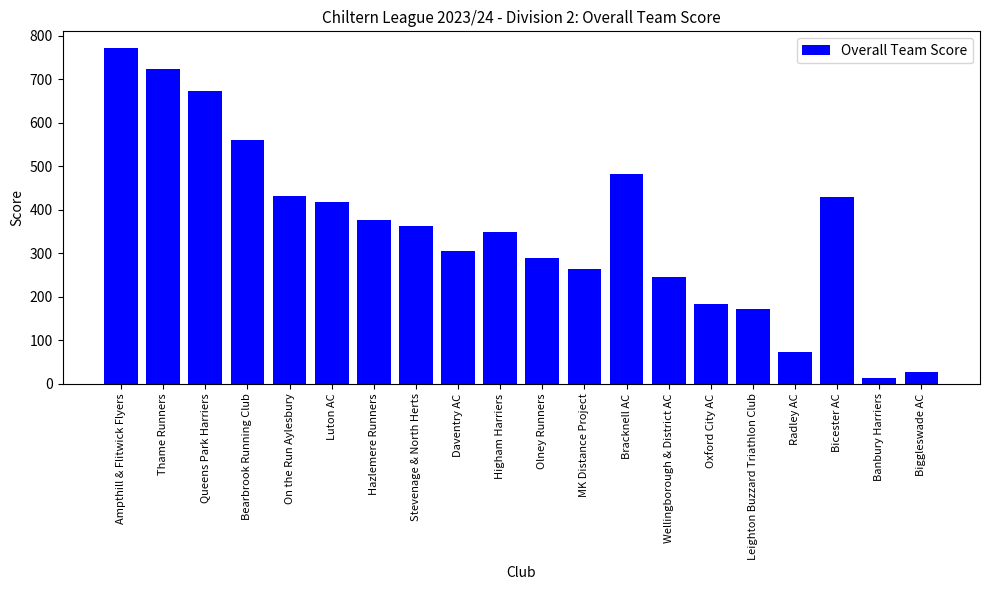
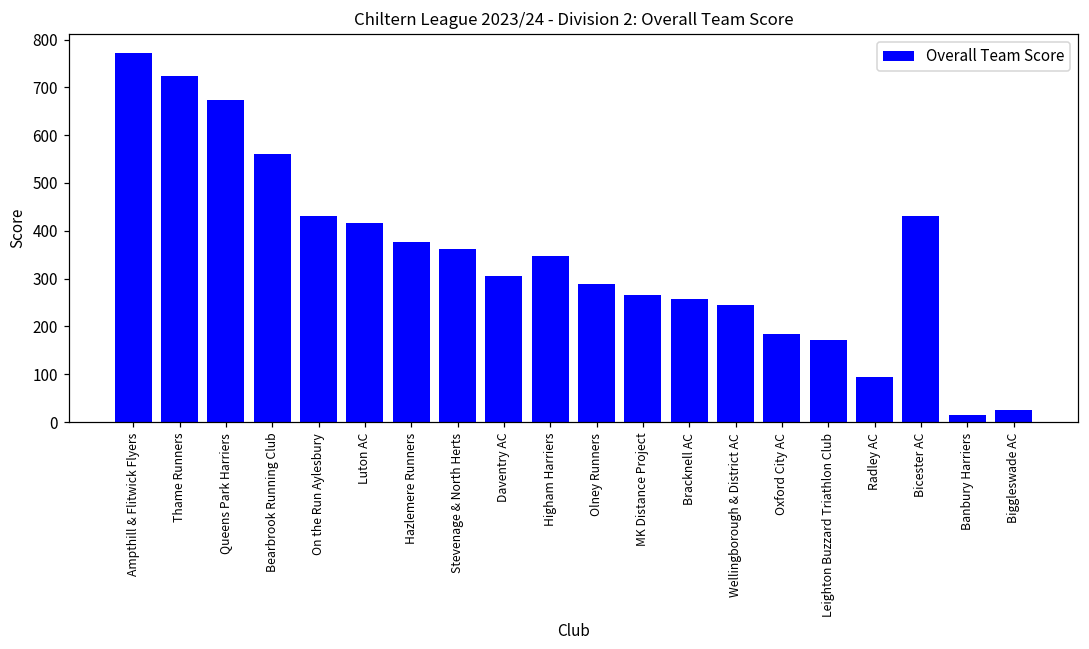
  {
    "Ampthill & Flitwick Flyers": 770,
    "Thame Runners": 720,
    "Queens Park Harriers": 670,
    "Bearbrook Running Club": 560,
    "On the Run Aylesbury": 430,
    "Luton AC": 420,
    "Hazlemere Runners": 380,
    "Stevenage & North Herts": 360,
    "Daventry AC": 310,
    "Higham Harriers": 350,
    "Olney Runners": 290,
    "MK Distance Project": 270,
-   "Bracknell AC": 480,
+   "Bracknell AC": 260,
    "Wellingborough & District AC": 250,
    "Oxford City AC": 180,
    "Leighton Buzzard Triathlon Club": 170,
-   "Radley AC": 70,
+   "Radley AC": 100,
    "Bicester AC": 430,
    "Banbury Harriers": 10,
    "Biggleswade AC": 30
  }
